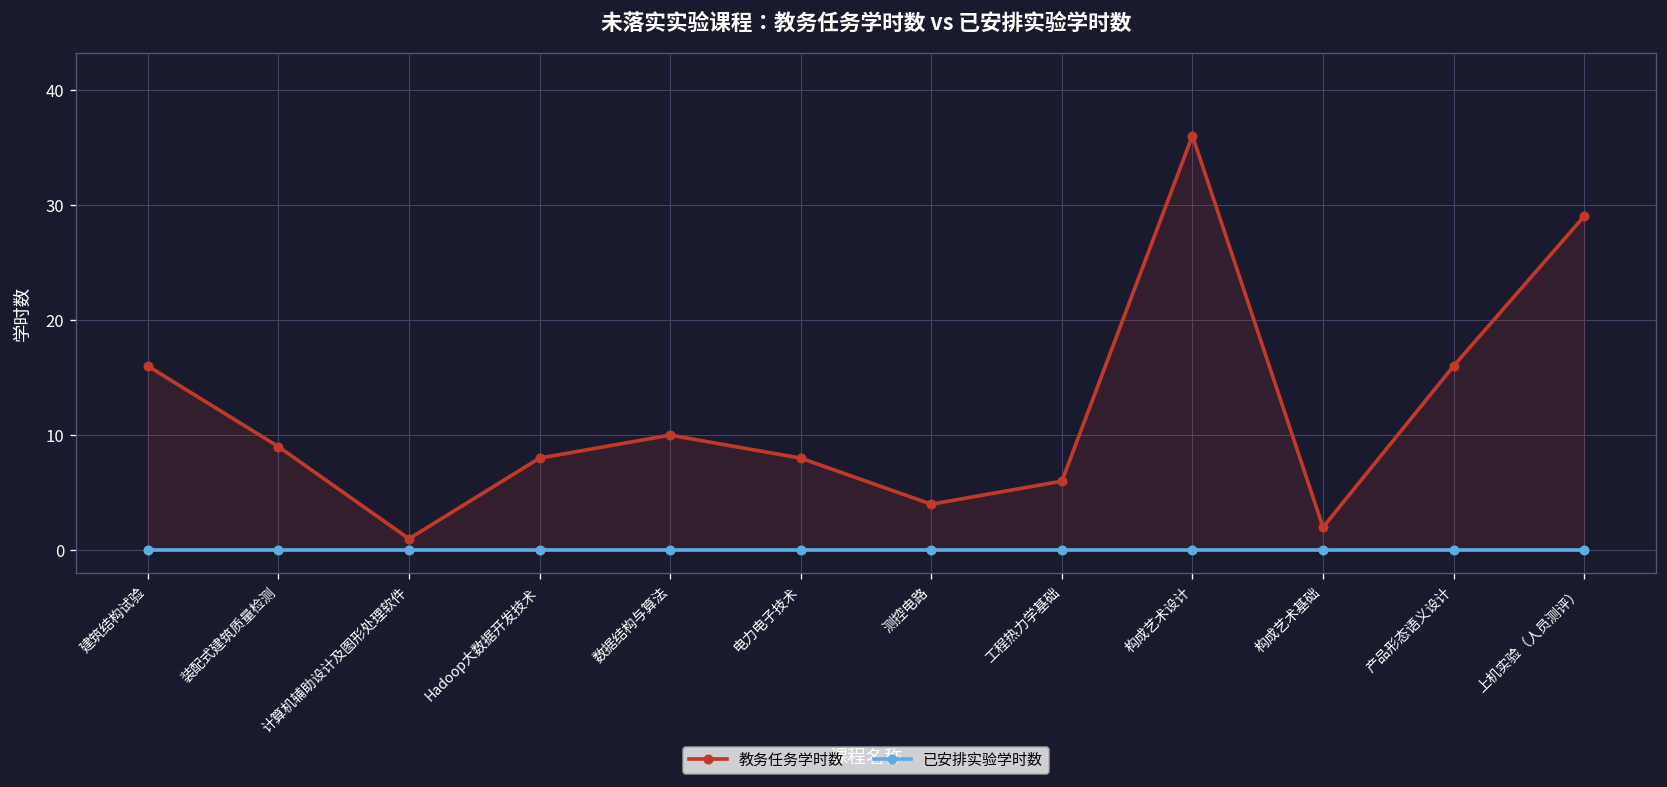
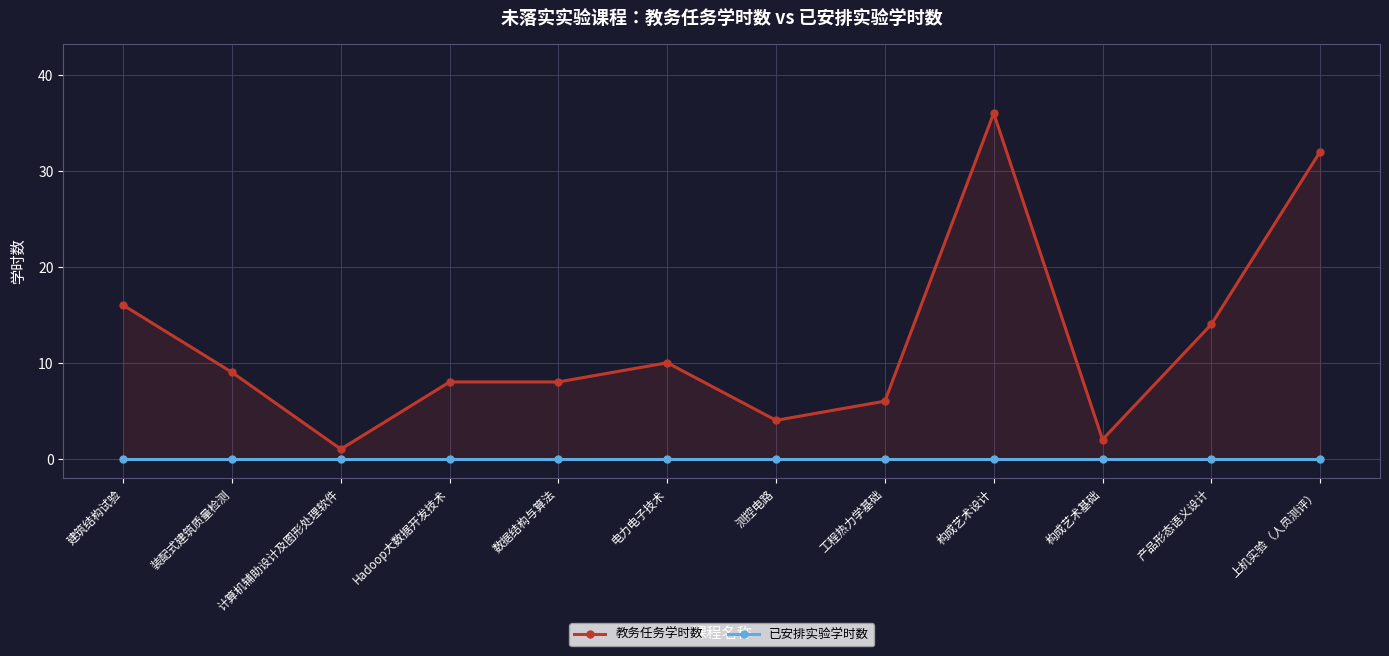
  {
    "教务任务学时数": {
      "建筑结构试验": 16,
      "装配式建筑质量检测": 9,
      "计算机辅助设计及图形处理软件": 1,
      "Hadoop大数据开发技术": 8,
-     "数据结构与算法": 10,
-     "电力电子技术": 8,
+     "数据结构与算法": 8,
+     "电力电子技术": 10,
      "测控电路": 4,
      "工程热力学基础": 6,
      "构成艺术设计": 36,
      "构成艺术基础": 2,
-     "产品形态语义设计": 16,
-     "上机实验（人员测评）": 29
+     "产品形态语义设计": 14,
+     "上机实验（人员测评）": 32
    },
    "已安排实验学时数": {
      "建筑结构试验": 0,
      "装配式建筑质量检测": 0,
      "计算机辅助设计及图形处理软件": 0,
      "Hadoop大数据开发技术": 0,
      "数据结构与算法": 0,
      "电力电子技术": 0,
      "测控电路": 0,
      "工程热力学基础": 0,
      "构成艺术设计": 0,
      "构成艺术基础": 0,
      "产品形态语义设计": 0,
      "上机实验（人员测评）": 0
    }
  }
